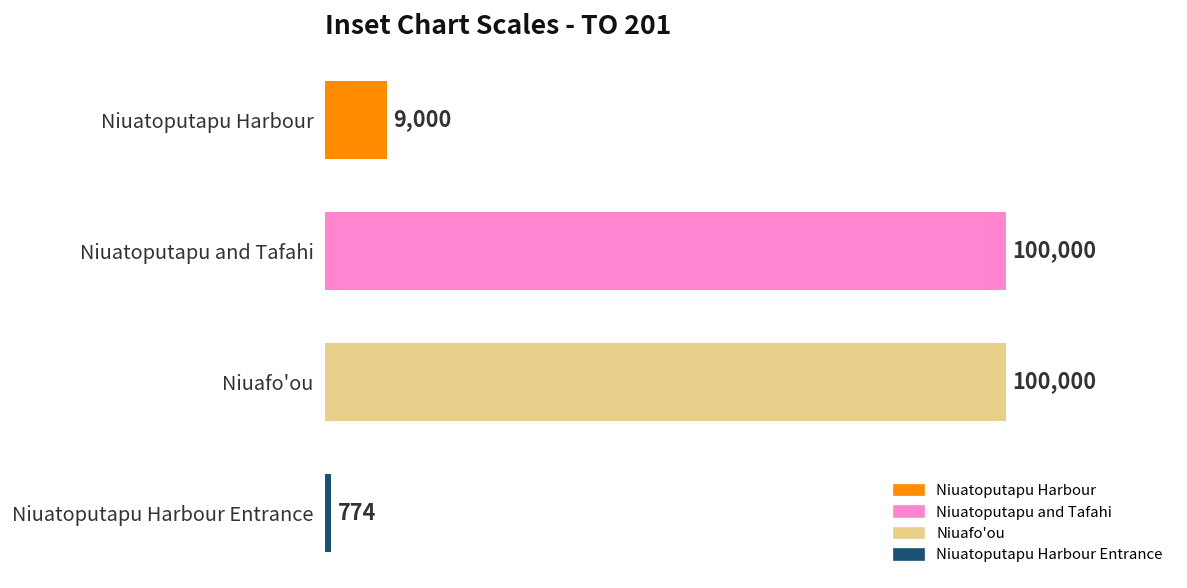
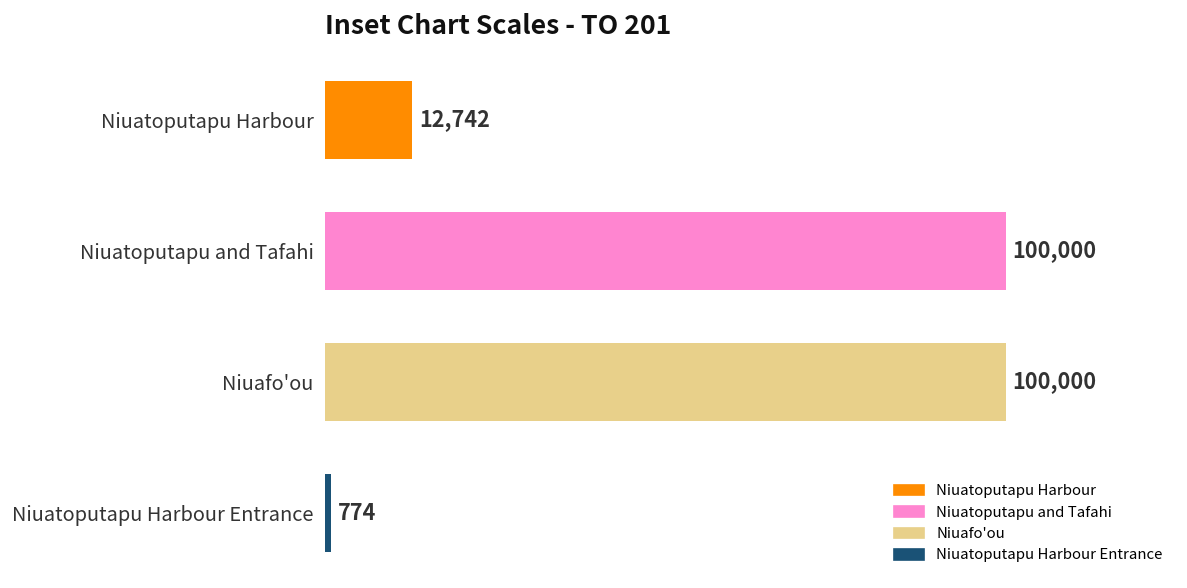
  {
-   "Niuatoputapu Harbour": "9,000",
+   "Niuatoputapu Harbour": "12,742",
    "Niuatoputapu and Tafahi": "100,000",
    "Niuafo'ou": "100,000",
    "Niuatoputapu Harbour Entrance": "774"
  }
